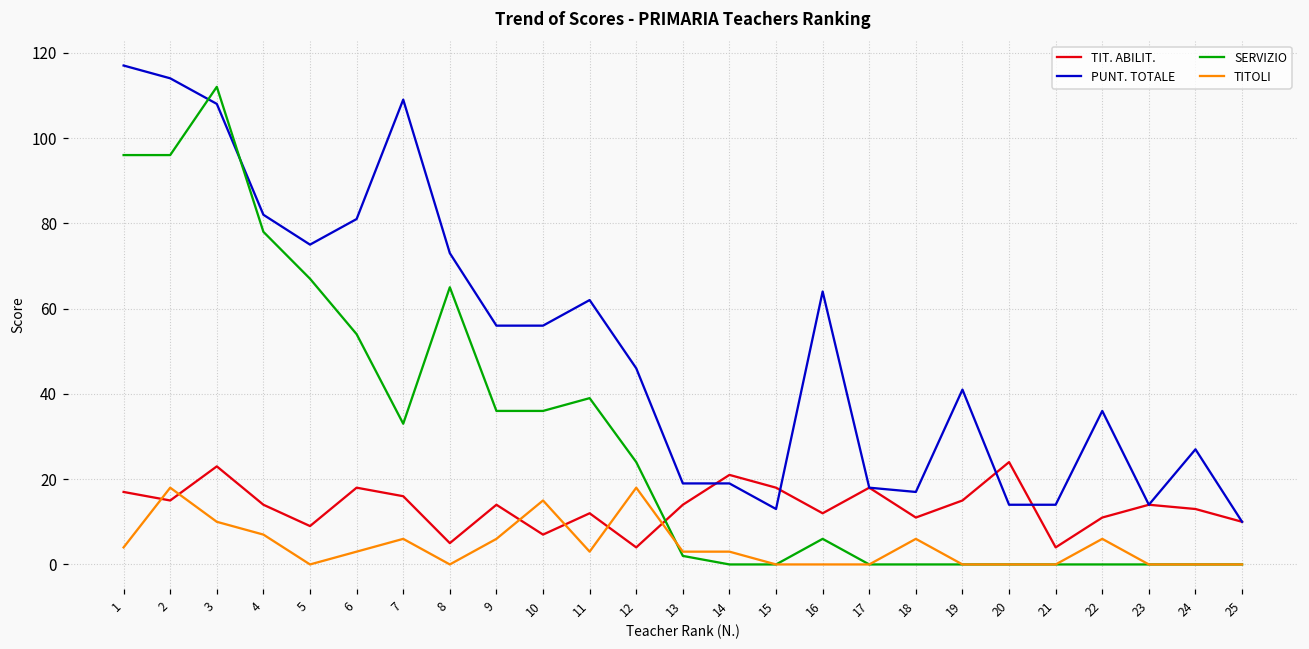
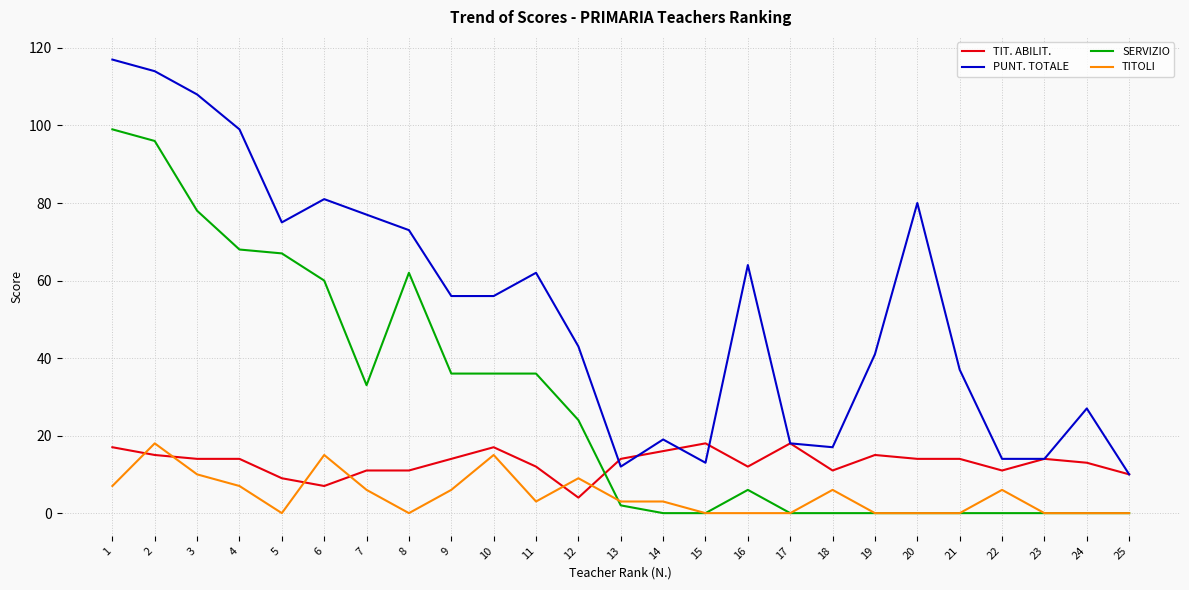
  {
    "TIT. ABILIT.": {
      "1": 17,
      "2": 15,
-     "3": 23,
+     "3": 14,
      "4": 14,
      "5": 9,
-     "6": 18,
-     "7": 16,
-     "8": 5,
+     "6": 7,
+     "7": 11,
+     "8": 11,
      "9": 14,
-     "10": 7,
+     "10": 17,
      "11": 12,
      "12": 4,
      "13": 14,
-     "14": 21,
+     "14": 16,
      "15": 18,
      "16": 12,
      "18": 11,
      "19": 15,
-     "20": 24,
-     "21": 4,
+     "20": 14,
+     "21": 14,
      "22": 11,
      "24": 13
    },
    "PUNT. TOTALE": {
      "1": 117,
      "2": 114,
      "3": 108,
-     "4": 82,
+     "4": 99,
      "5": 75,
      "6": 81,
-     "7": 109,
+     "7": 77,
      "8": 73,
      "9": 56,
      "10": 56,
      "11": 62,
-     "12": 46,
-     "13": 19,
+     "12": 43,
+     "13": 12,
      "14": 19,
      "15": 13,
      "16": 64,
      "18": 17,
      "19": 41,
-     "20": 14,
-     "21": 14,
-     "22": 36,
+     "20": 80,
+     "21": 37,
+     "22": 14,
      "24": 27
    },
    "SERVIZIO": {
-     "1": 96,
+     "1": 99,
      "2": 96,
-     "3": 112,
-     "4": 78,
+     "3": 78,
+     "4": 68,
      "5": 67,
-     "6": 54,
+     "6": 60,
      "7": 33,
-     "8": 65,
+     "8": 62,
      "9": 36,
      "10": 36,
-     "11": 39,
+     "11": 36,
      "12": 24,
      "13": 2,
      "14": 0,
      "16": 6,
      "18": 0,
      "22": 0
    },
    "TITOLI": {
-     "1": 4,
+     "1": 7,
      "2": 18,
      "3": 10,
      "4": 7,
      "5": 0,
-     "6": 3,
+     "6": 15,
      "7": 6,
      "8": 0,
      "9": 6,
      "10": 15,
      "11": 3,
-     "12": 18,
+     "12": 9,
      "13": 3,
      "14": 3,
      "16": 0,
      "18": 6,
      "22": 6
    }
  }
